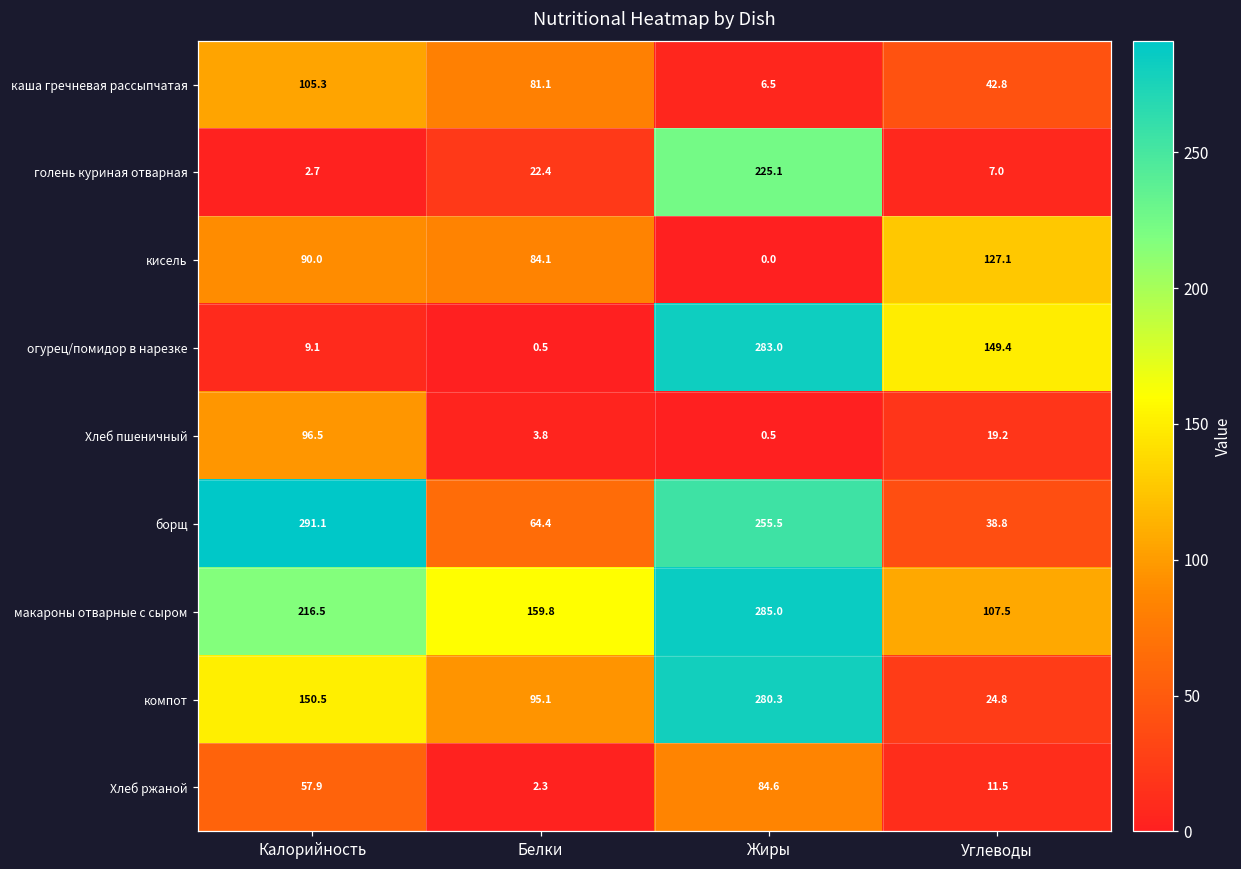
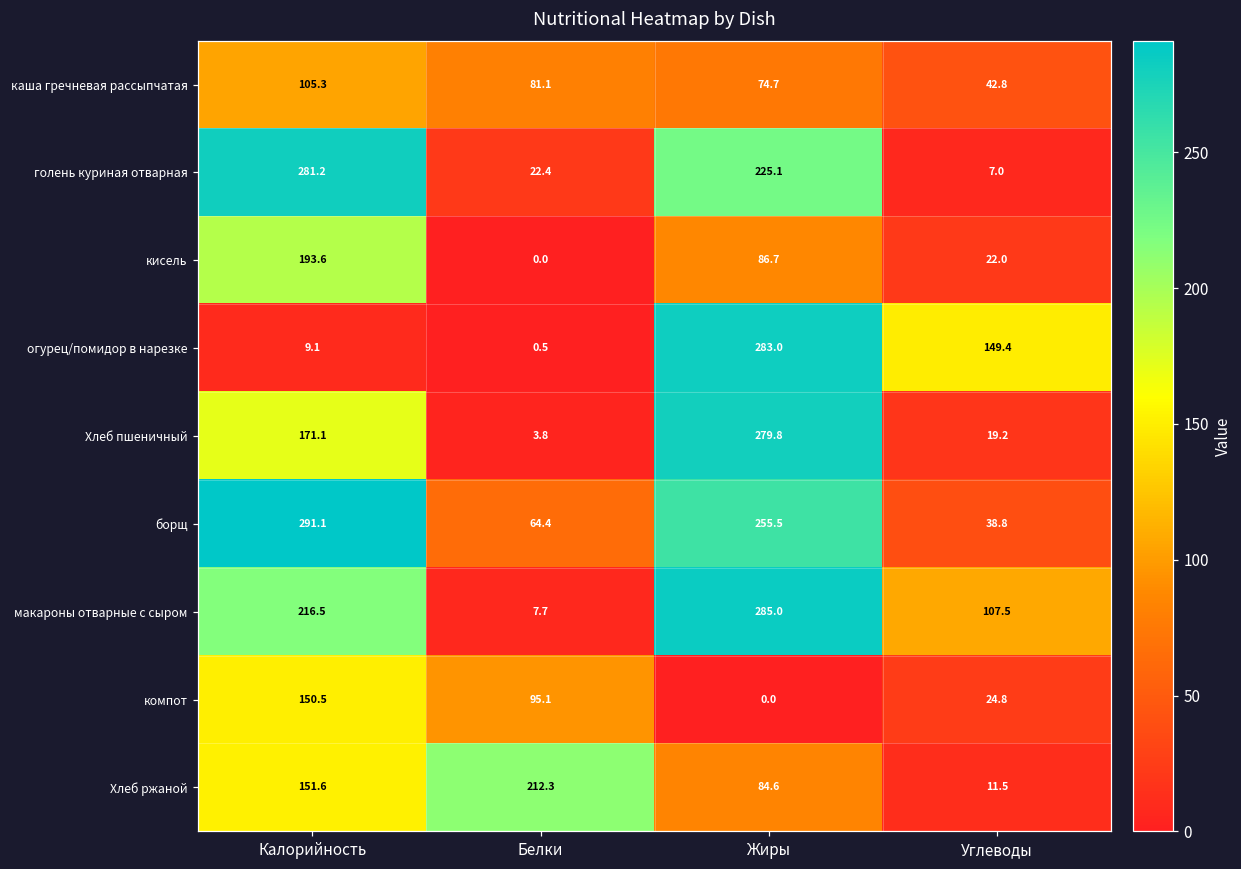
  {
    "каша гречневая рассыпчатая": {
      "Калорийность": 105.3,
      "Белки": 81.1,
-     "Жиры": 6.5,
+     "Жиры": 74.7,
      "Углеводы": 42.8
    },
    "голень куриная отварная": {
-     "Калорийность": 2.7,
+     "Калорийность": 281.2,
      "Белки": 22.4,
      "Жиры": 225.1,
      "Углеводы": 7.0
    },
    "кисель": {
-     "Калорийность": 90.0,
-     "Белки": 84.1,
-     "Жиры": 0.0,
-     "Углеводы": 127.1
+     "Калорийность": 193.6,
+     "Белки": 0.0,
+     "Жиры": 86.7,
+     "Углеводы": 22.0
    },
    "огурец/помидор в нарезке": {
      "Калорийность": 9.1,
      "Белки": 0.5,
      "Жиры": 283.0,
      "Углеводы": 149.4
    },
    "Хлеб пшеничный": {
-     "Калорийность": 96.5,
+     "Калорийность": 171.1,
      "Белки": 3.8,
-     "Жиры": 0.5,
+     "Жиры": 279.8,
      "Углеводы": 19.2
    },
    "борщ": {
      "Калорийность": 291.1,
      "Белки": 64.4,
      "Жиры": 255.5,
      "Углеводы": 38.8
    },
    "макароны отварные с сыром": {
      "Калорийность": 216.5,
-     "Белки": 159.8,
+     "Белки": 7.7,
      "Жиры": 285.0,
      "Углеводы": 107.5
    },
    "компот": {
      "Калорийность": 150.5,
      "Белки": 95.1,
-     "Жиры": 280.3,
+     "Жиры": 0.0,
      "Углеводы": 24.8
    },
    "Хлеб ржаной": {
-     "Калорийность": 57.9,
-     "Белки": 2.3,
+     "Калорийность": 151.6,
+     "Белки": 212.3,
      "Жиры": 84.6,
      "Углеводы": 11.5
    }
  }
